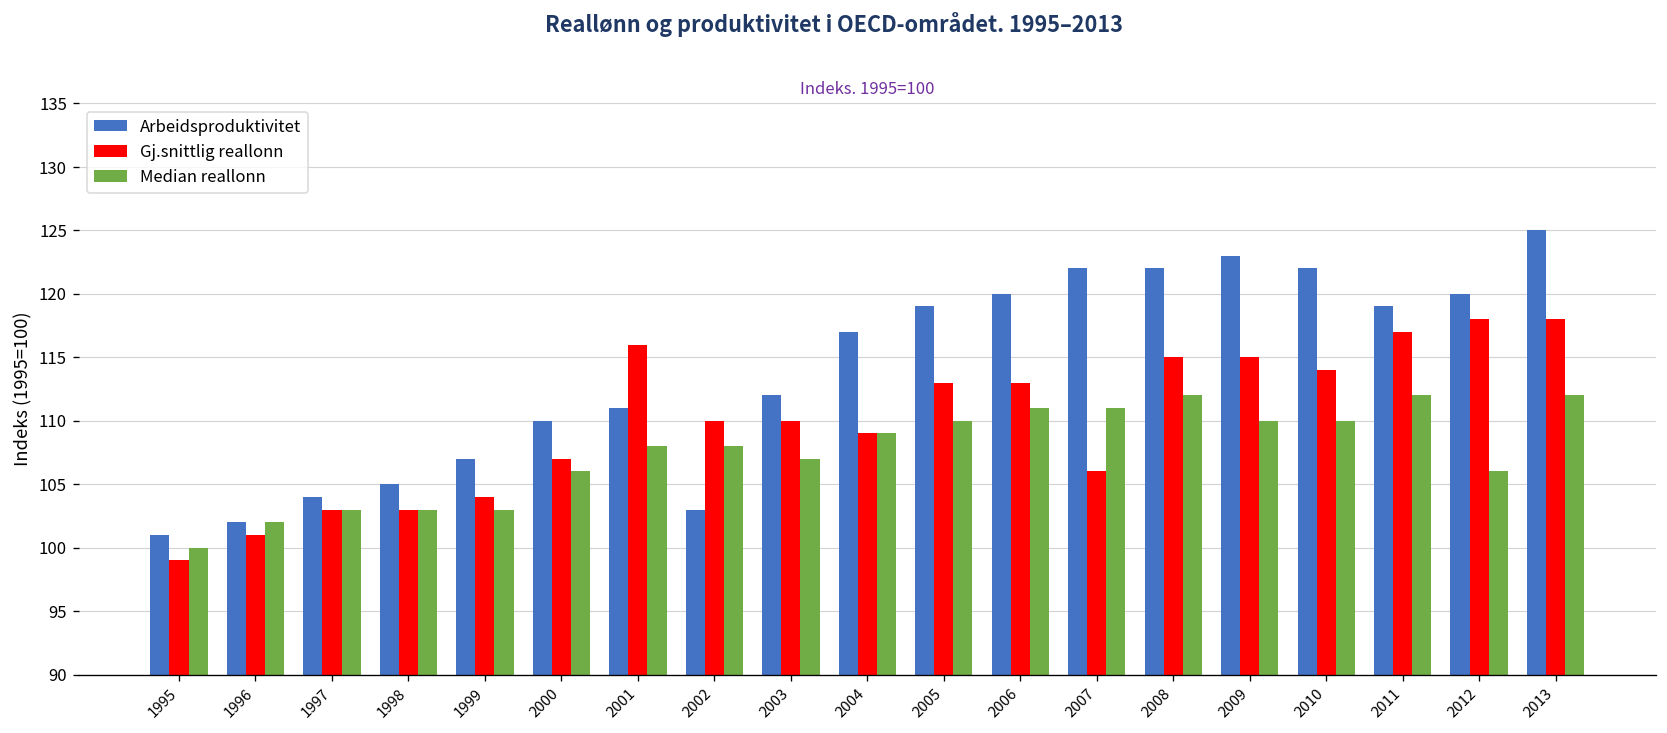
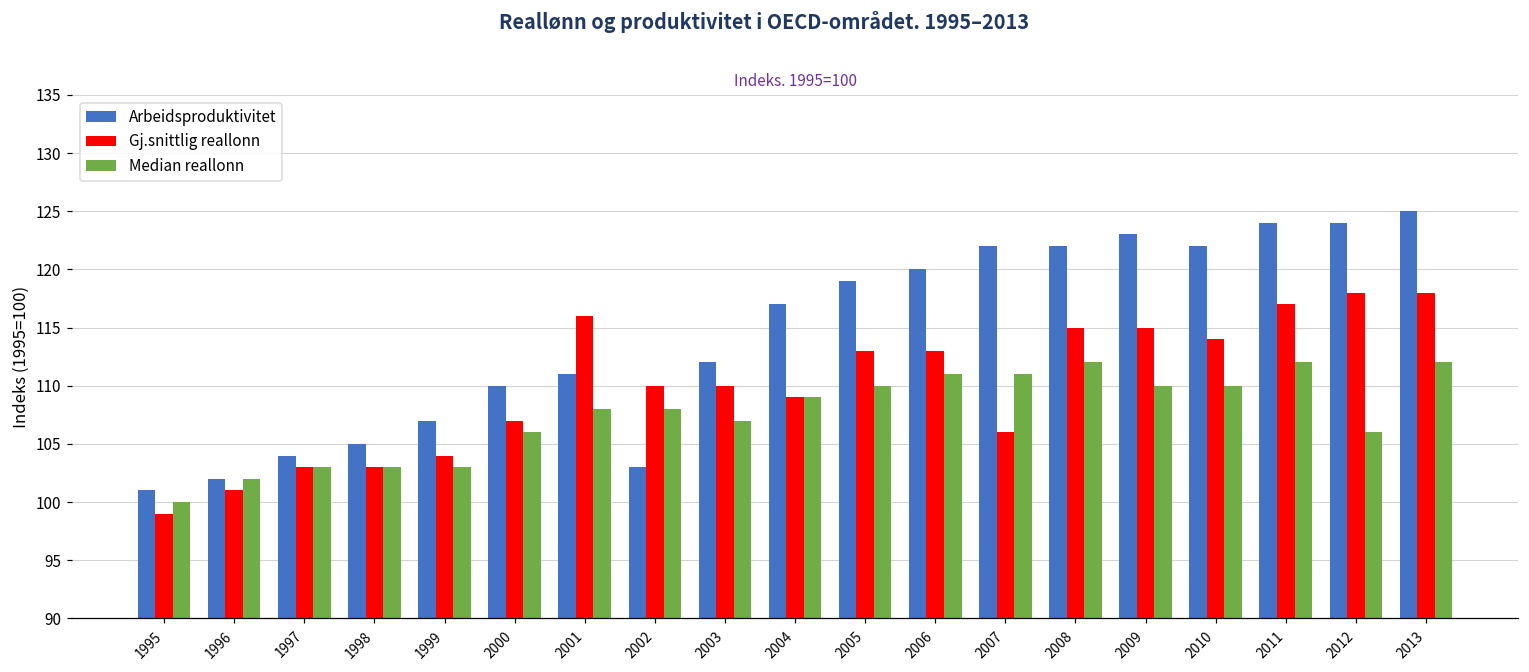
  {
    "Arbeidsproduktivitet": {
      "1995": 101,
      "1996": 102,
      "1997": 104,
      "1998": 105,
      "1999": 107,
      "2000": 110,
      "2001": 111,
      "2002": 103,
      "2003": 112,
      "2004": 117,
      "2005": 119,
      "2006": 120,
      "2007": 122,
      "2008": 122,
      "2009": 123,
      "2010": 122,
-     "2011": 119,
-     "2012": 120,
+     "2011": 124,
+     "2012": 124,
      "2013": 125
    },
    "Gj.snittlig reallonn": {
      "1995": 99,
      "1996": 101,
      "1997": 103,
      "1998": 103,
      "1999": 104,
      "2000": 107,
      "2001": 116,
      "2002": 110,
      "2003": 110,
      "2004": 109,
      "2005": 113,
      "2006": 113,
      "2007": 106,
      "2008": 115,
      "2009": 115,
      "2010": 114,
      "2011": 117,
      "2012": 118,
      "2013": 118
    },
    "Median reallonn": {
      "1995": 100,
      "1996": 102,
      "1997": 103,
      "1998": 103,
      "1999": 103,
      "2000": 106,
      "2001": 108,
      "2002": 108,
      "2003": 107,
      "2004": 109,
      "2005": 110,
      "2006": 111,
      "2007": 111,
      "2008": 112,
      "2009": 110,
      "2010": 110,
      "2011": 112,
      "2012": 106,
      "2013": 112
    }
  }
